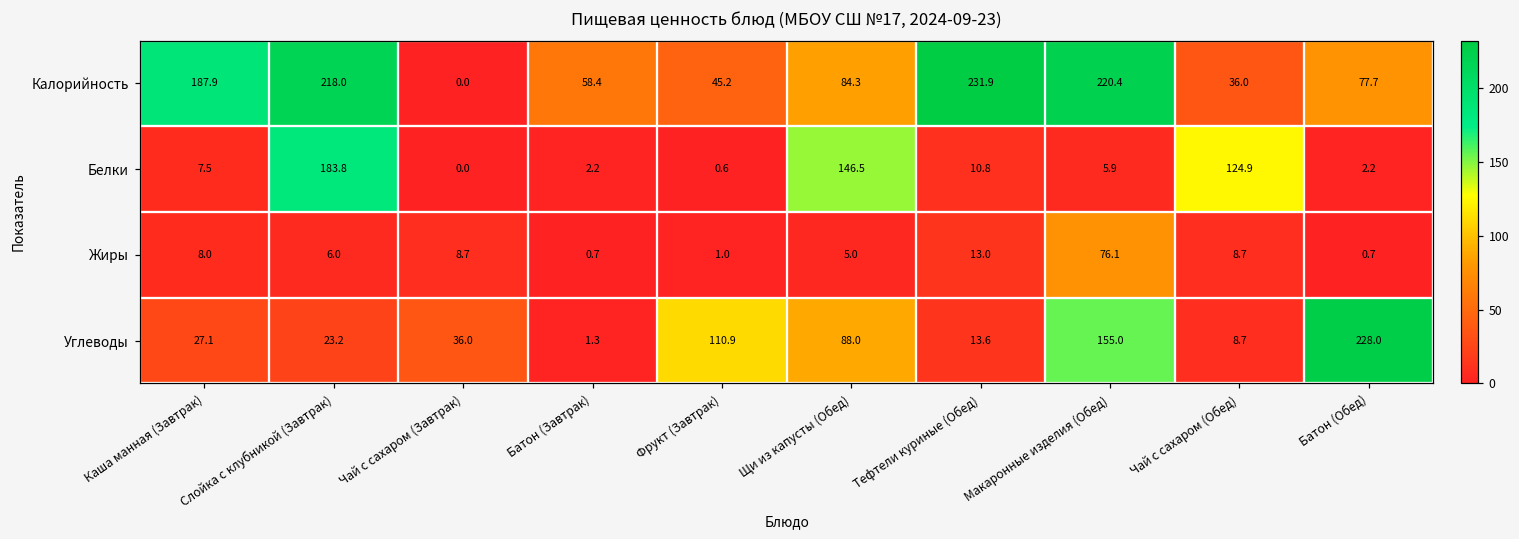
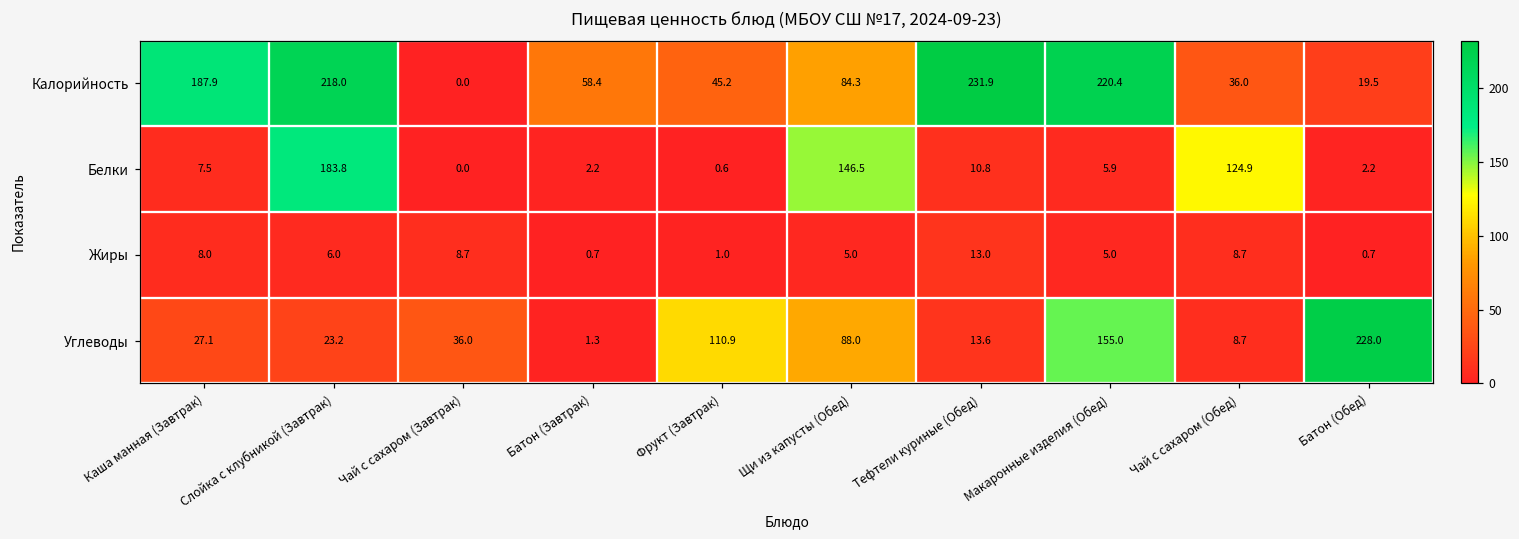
  {
    "Калорийность": {
      "Каша манная (Завтрак)": 187.9,
      "Слойка с клубникой (Завтрак)": 218.0,
      "Чай с сахаром (Завтрак)": 0.0,
      "Батон (Завтрак)": 58.4,
      "Фрукт (Завтрак)": 45.2,
      "Щи из капусты (Обед)": 84.3,
      "Тефтели куриные (Обед)": 231.9,
      "Макаронные изделия (Обед)": 220.4,
      "Чай с сахаром (Обед)": 36.0,
-     "Батон (Обед)": 77.7
+     "Батон (Обед)": 19.5
    },
    "Белки": {
      "Каша манная (Завтрак)": 7.5,
      "Слойка с клубникой (Завтрак)": 183.8,
      "Чай с сахаром (Завтрак)": 0.0,
      "Батон (Завтрак)": 2.2,
      "Фрукт (Завтрак)": 0.6,
      "Щи из капусты (Обед)": 146.5,
      "Тефтели куриные (Обед)": 10.8,
      "Макаронные изделия (Обед)": 5.9,
      "Чай с сахаром (Обед)": 124.9,
      "Батон (Обед)": 2.2
    },
    "Жиры": {
      "Каша манная (Завтрак)": 8.0,
      "Слойка с клубникой (Завтрак)": 6.0,
      "Чай с сахаром (Завтрак)": 8.7,
      "Батон (Завтрак)": 0.7,
      "Фрукт (Завтрак)": 1.0,
      "Щи из капусты (Обед)": 5.0,
      "Тефтели куриные (Обед)": 13.0,
-     "Макаронные изделия (Обед)": 76.1,
+     "Макаронные изделия (Обед)": 5.0,
      "Чай с сахаром (Обед)": 8.7,
      "Батон (Обед)": 0.7
    },
    "Углеводы": {
      "Каша манная (Завтрак)": 27.1,
      "Слойка с клубникой (Завтрак)": 23.2,
      "Чай с сахаром (Завтрак)": 36.0,
      "Батон (Завтрак)": 1.3,
      "Фрукт (Завтрак)": 110.9,
      "Щи из капусты (Обед)": 88.0,
      "Тефтели куриные (Обед)": 13.6,
      "Макаронные изделия (Обед)": 155.0,
      "Чай с сахаром (Обед)": 8.7,
      "Батон (Обед)": 228.0
    }
  }
